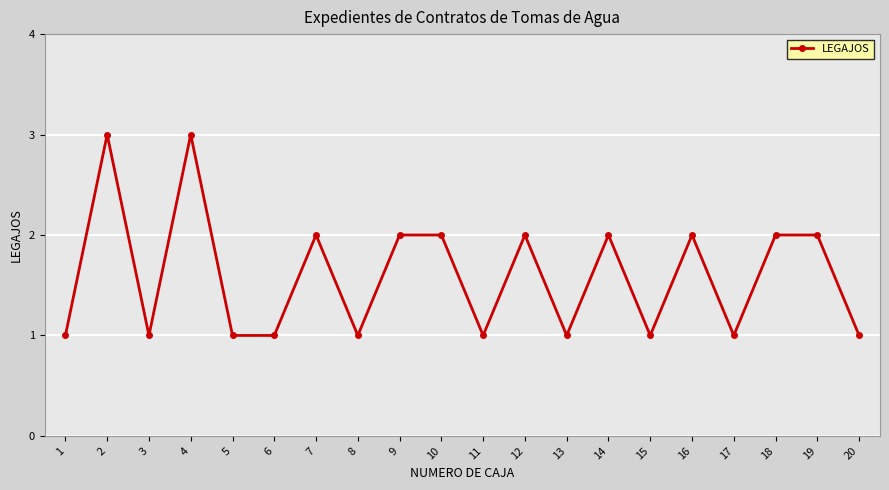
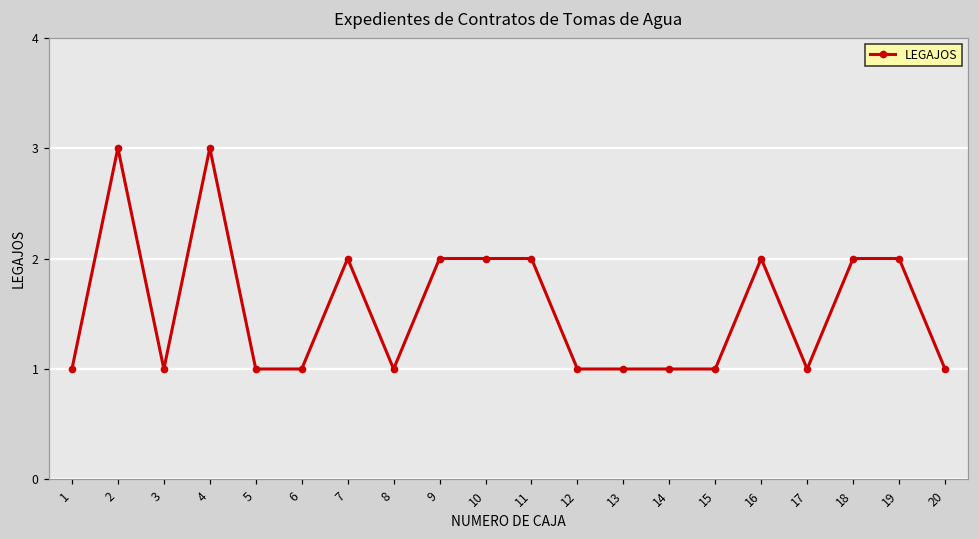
  {
    "1": 1,
    "2": 3,
    "3": 1,
    "4": 3,
    "5": 1,
    "6": 1,
    "7": 2,
    "8": 1,
    "9": 2,
    "10": 2,
-   "11": 1,
-   "12": 2,
+   "11": 2,
+   "12": 1,
    "13": 1,
-   "14": 2,
+   "14": 1,
    "15": 1,
    "16": 2,
    "17": 1,
    "18": 2,
    "19": 2,
    "20": 1
  }
